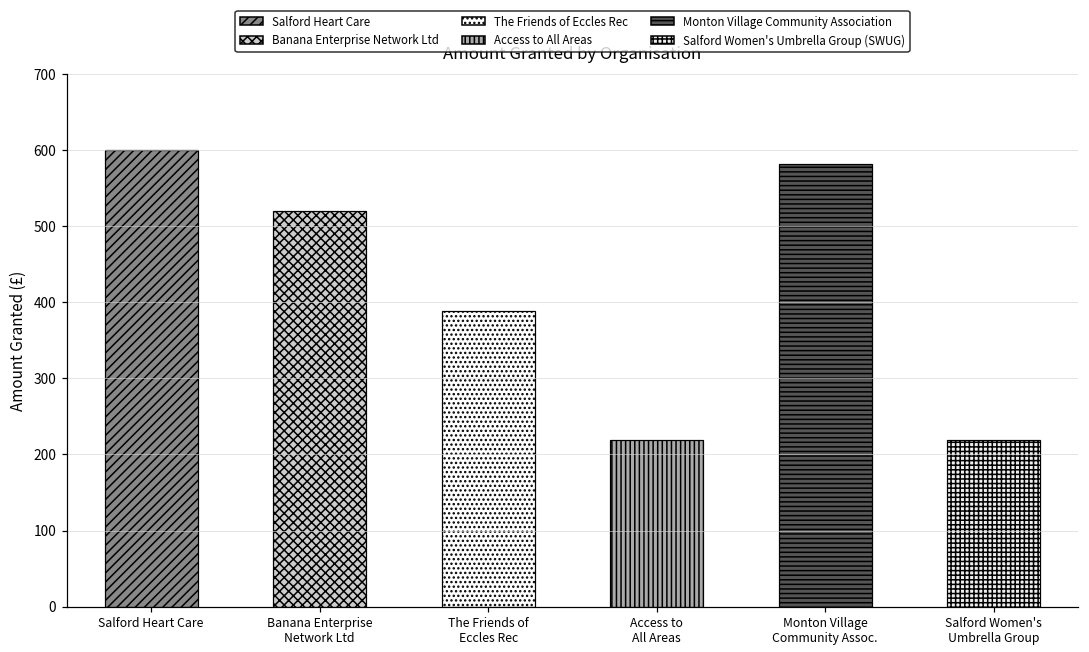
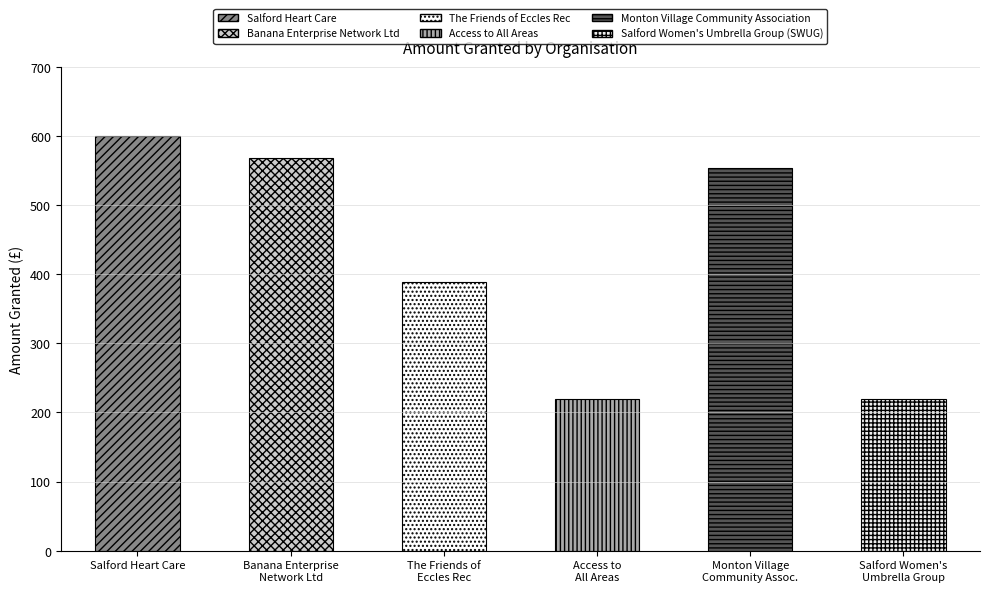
  {
    "Salford Heart Care": 600,
-   "Banana Enterprise Network Ltd": 520,
+   "Banana Enterprise Network Ltd": 570,
    "The Friends of Eccles Rec": 390,
    "Access to All Areas": 220,
-   "Monton Village Community Assoc.": 580,
+   "Monton Village Community Assoc.": 550,
    "Salford Women's Umbrella Group": 220
  }
